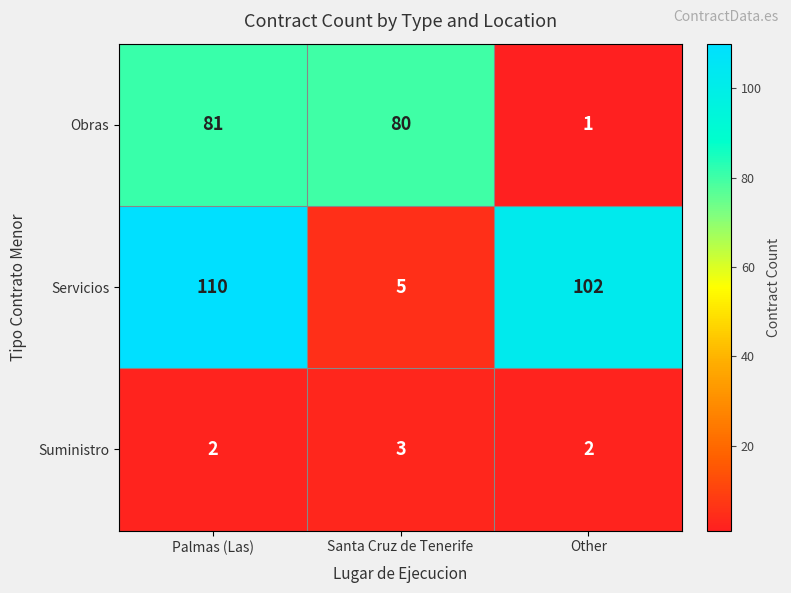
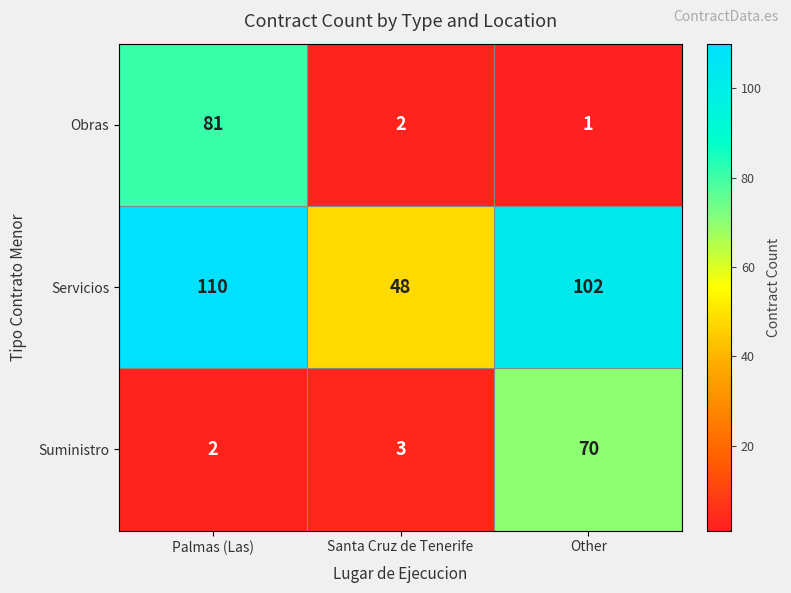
  {
    "Obras": {
      "Palmas (Las)": 81,
-     "Santa Cruz de Tenerife": 80,
+     "Santa Cruz de Tenerife": 2,
      "Other": 1
    },
    "Servicios": {
      "Palmas (Las)": 110,
-     "Santa Cruz de Tenerife": 5,
+     "Santa Cruz de Tenerife": 48,
      "Other": 102
    },
    "Suministro": {
      "Palmas (Las)": 2,
      "Santa Cruz de Tenerife": 3,
-     "Other": 2
+     "Other": 70
    }
  }
